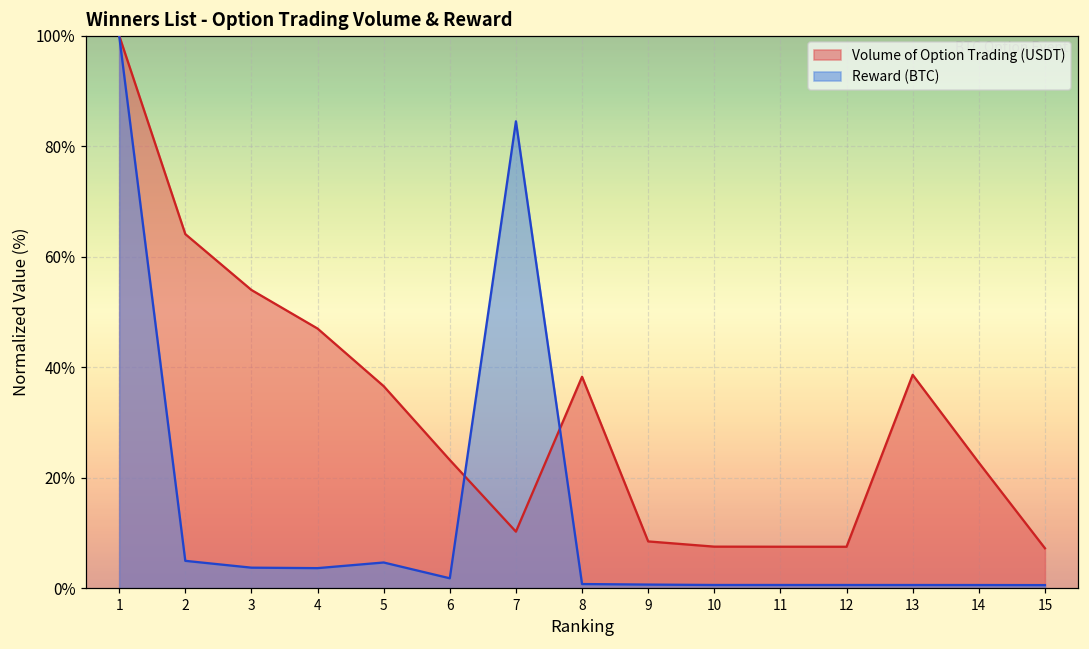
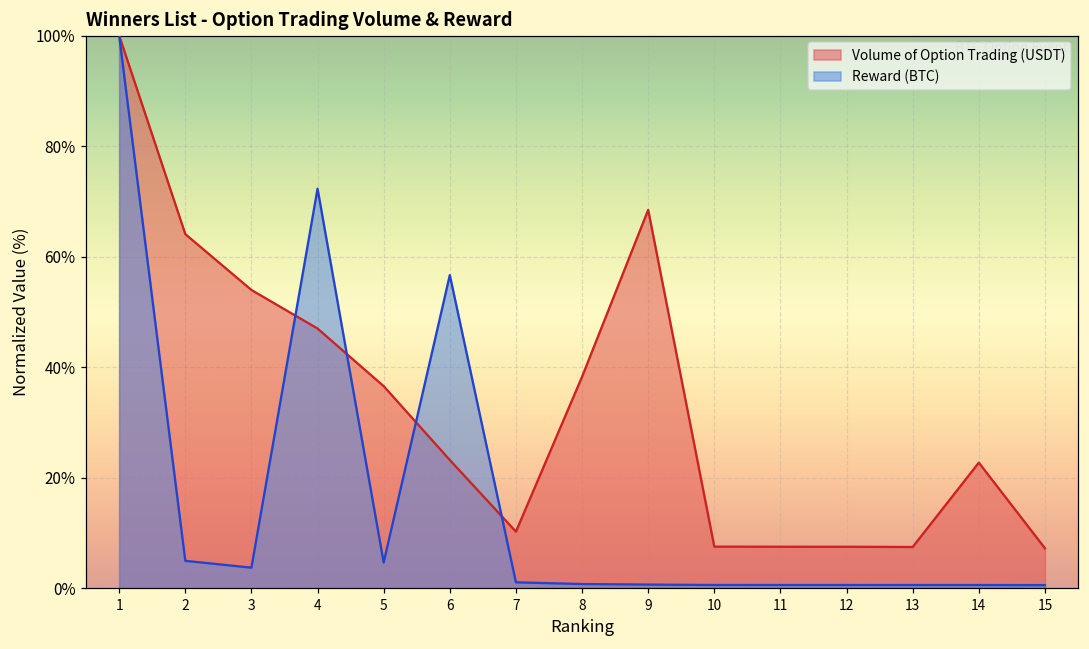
  {
    "Volume of Option Trading (USDT)": {
      "2": "64%",
      "3": "54%",
      "4": "47%",
      "5": "37%",
      "6": "23%",
      "7": "10%",
      "8": "38%",
-     "9": "8%",
+     "9": "68%",
      "10": "8%",
      "11": "8%",
      "12": "7%",
-     "13": "39%",
+     "13": "7%",
      "14": "23%",
      "15": "7%"
    },
    "Reward (BTC)": {
      "2": "5%",
      "3": "4%",
-     "4": "4%",
+     "4": "72%",
      "5": "5%",
-     "6": "2%",
-     "7": "84%",
+     "6": "57%",
+     "7": "1%",
      "8": "1%",
      "9": "1%",
      "10": "1%",
      "11": "1%",
      "12": "1%",
      "13": "1%",
      "14": "1%",
      "15": "1%"
    }
  }
